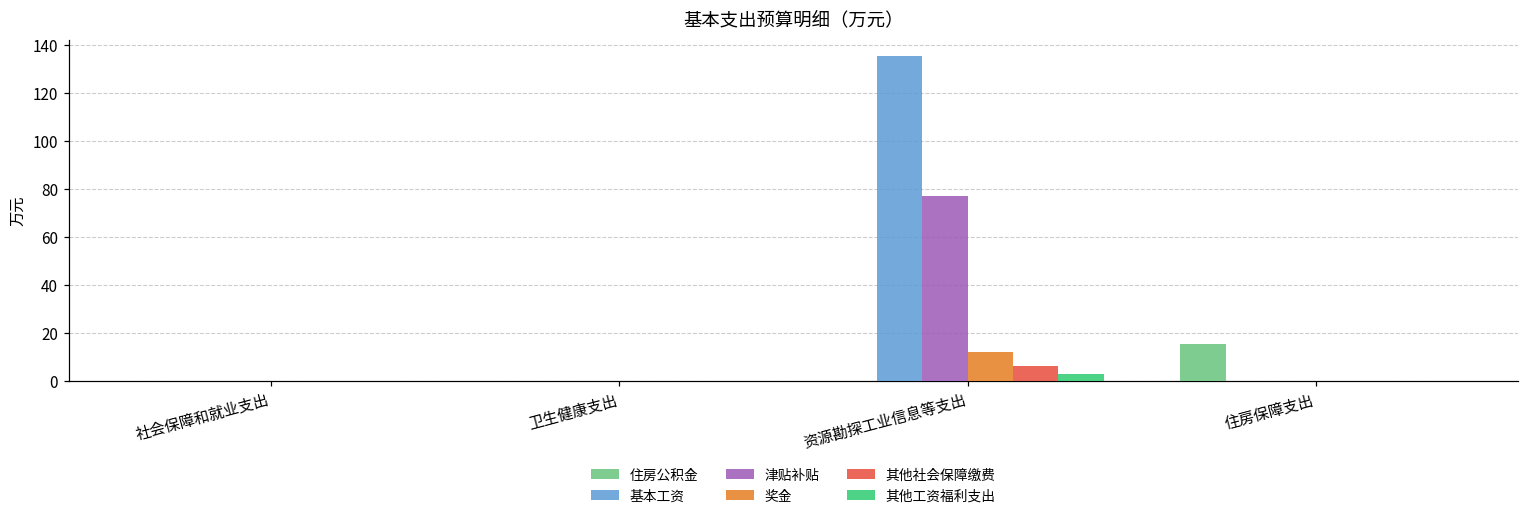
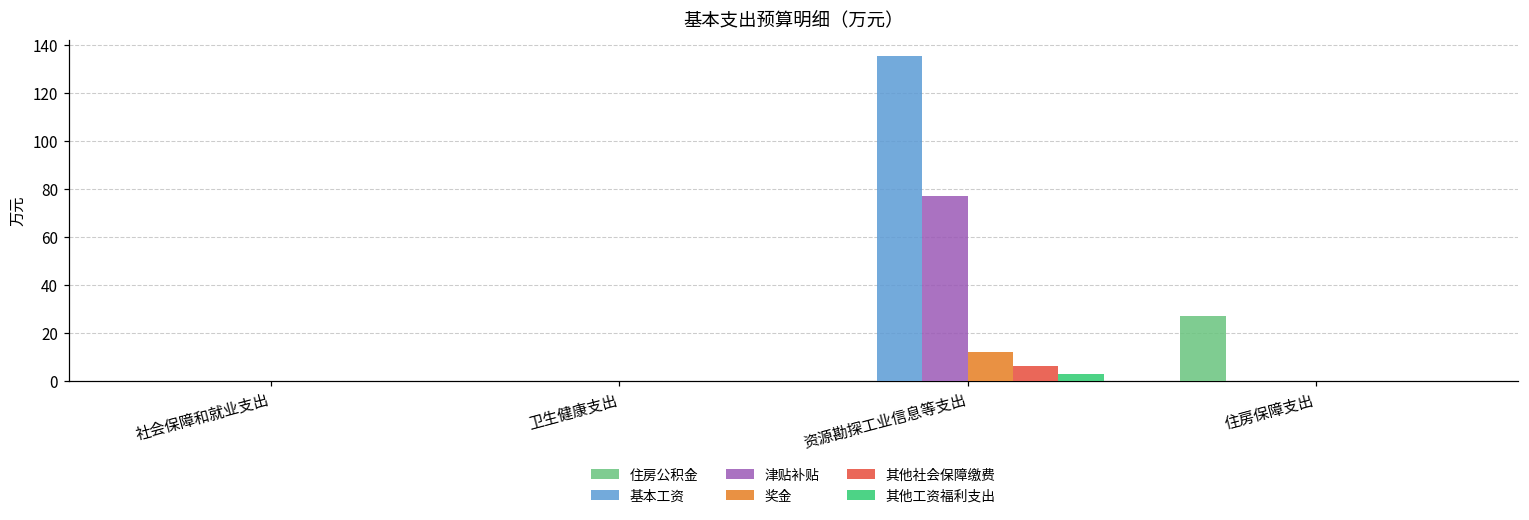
  {
    "住房公积金": {
      "社会保障和就业支出": 0,
      "卫生健康支出": 0,
      "资源勘探工业信息等支出": 0,
-     "住房保障支出": 15
+     "住房保障支出": 27
    },
    "基本工资": {
      "社会保障和就业支出": 0,
      "卫生健康支出": 0,
      "资源勘探工业信息等支出": 135,
      "住房保障支出": 0
    },
    "津贴补贴": {
      "社会保障和就业支出": 0,
      "卫生健康支出": 0,
      "资源勘探工业信息等支出": 77,
      "住房保障支出": 0
    },
    "其他工资福利支出": {
      "社会保障和就业支出": 0,
      "卫生健康支出": 0,
      "资源勘探工业信息等支出": 3,
      "住房保障支出": 0
    }
  }
